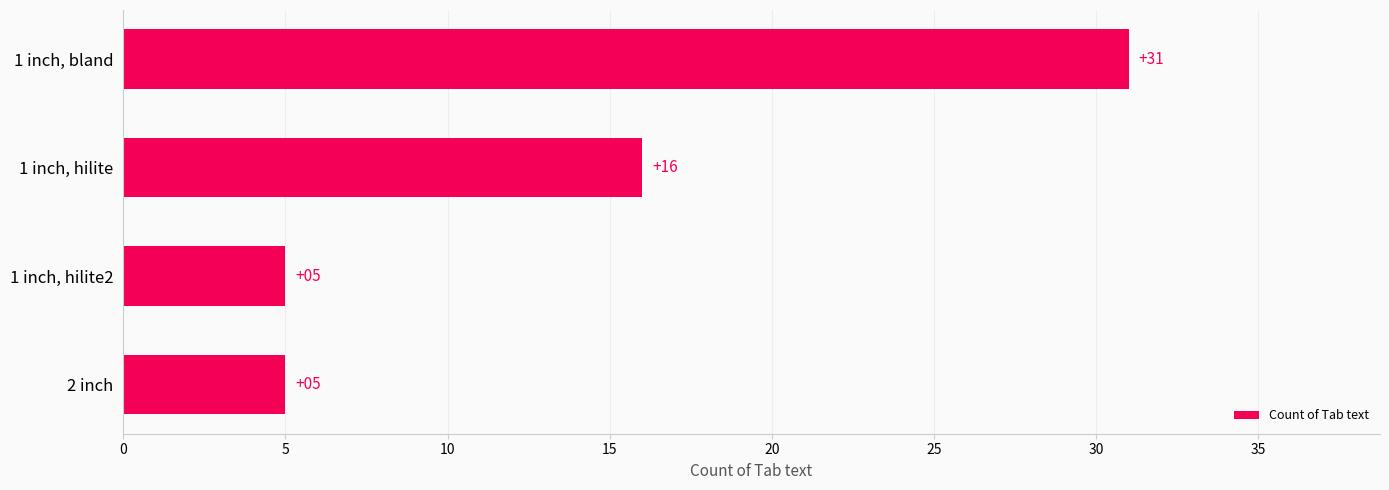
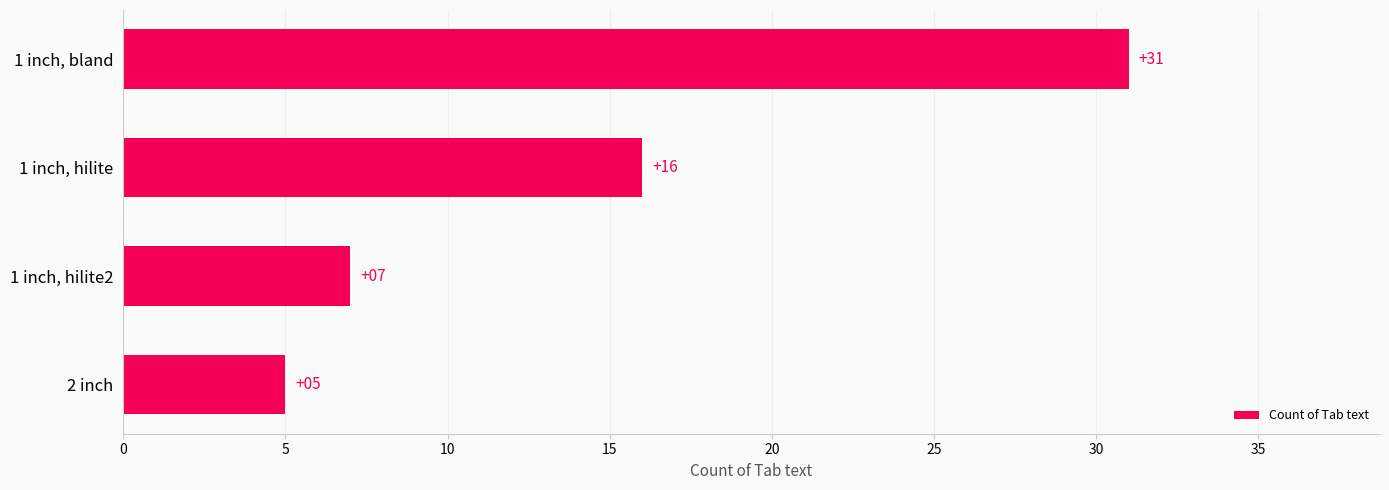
  {
    "1 inch, bland": "+31",
    "1 inch, hilite": "+16",
-   "1 inch, hilite2": "+05",
+   "1 inch, hilite2": "+07",
    "2 inch": "+05"
  }
